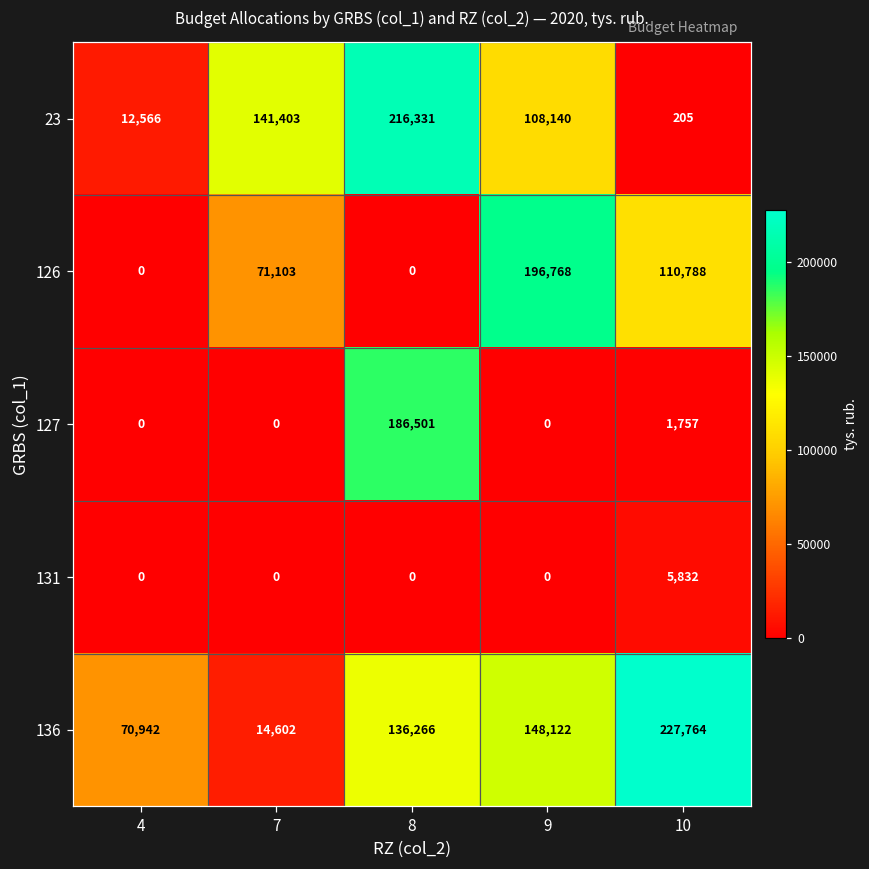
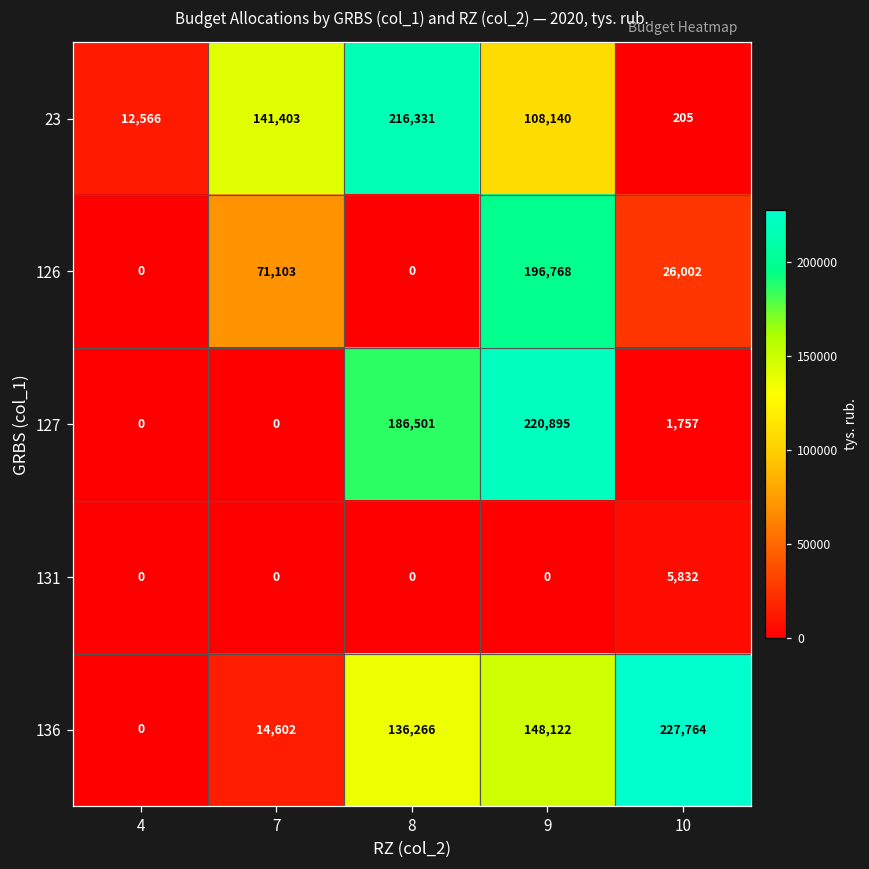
  {
    "23": {
      "4": "12,566",
      "7": "141,403",
      "8": "216,331",
      "9": "108,140",
      "10": "205"
    },
    "126": {
      "4": "0",
      "7": "71,103",
      "8": "0",
      "9": "196,768",
-     "10": "110,788"
+     "10": "26,002"
    },
    "127": {
      "4": "0",
      "7": "0",
      "8": "186,501",
-     "9": "0",
+     "9": "220,895",
      "10": "1,757"
    },
    "131": {
      "4": "0",
      "7": "0",
      "8": "0",
      "9": "0",
      "10": "5,832"
    },
    "136": {
-     "4": "70,942",
+     "4": "0",
      "7": "14,602",
      "8": "136,266",
      "9": "148,122",
      "10": "227,764"
    }
  }
